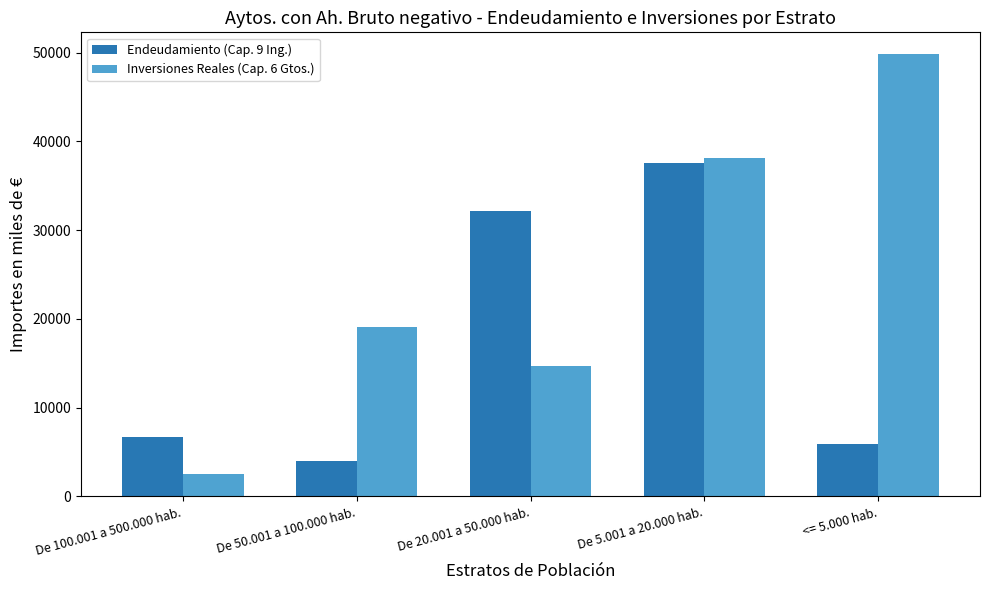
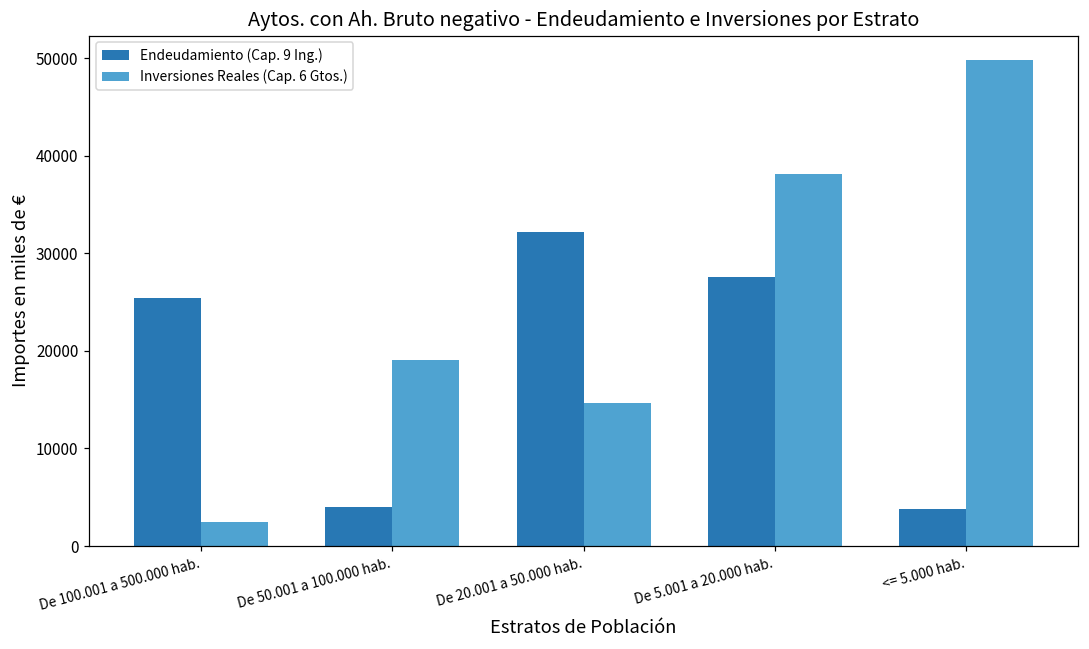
  {
    "Endeudamiento (Cap. 9 Ing.)": {
-     "De 100.001 a 500.000 hab.": 7000,
+     "De 100.001 a 500.000 hab.": 25000,
      "De 50.001 a 100.000 hab.": 4000,
      "De 20.001 a 50.000 hab.": 32000,
-     "De 5.001 a 20.000 hab.": 38000,
-     "<= 5.000 hab.": 6000
+     "De 5.001 a 20.000 hab.": 28000,
+     "<= 5.000 hab.": 4000
    },
    "Inversiones Reales (Cap. 6 Gtos.)": {
      "De 100.001 a 500.000 hab.": 2000,
      "De 50.001 a 100.000 hab.": 19000,
      "De 20.001 a 50.000 hab.": 15000,
      "De 5.001 a 20.000 hab.": 38000,
      "<= 5.000 hab.": 50000
    }
  }
